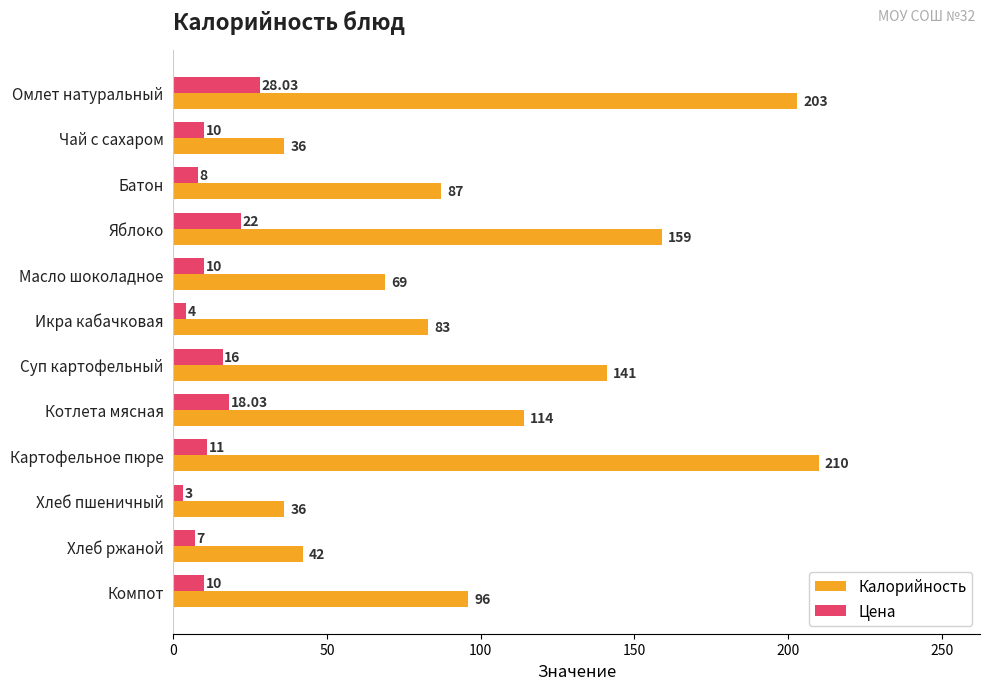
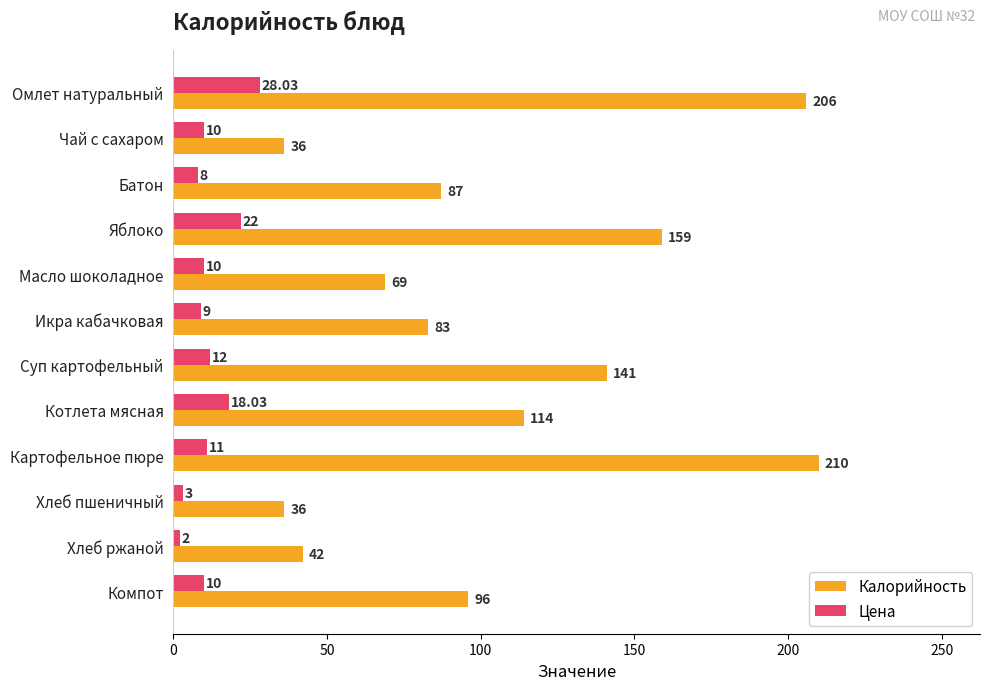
  {
    "Калорийность": {
-     "Омлет натуральный": 203,
+     "Омлет натуральный": 206,
      "Чай с сахаром": 36,
      "Батон": 87,
      "Яблоко": 159,
      "Масло шоколадное": 69,
      "Икра кабачковая": 83,
      "Суп картофельный": 141,
      "Котлета мясная": 114,
      "Картофельное пюре": 210,
      "Хлеб пшеничный": 36,
      "Хлеб ржаной": 42,
      "Компот": 96
    },
    "Цена": {
      "Омлет натуральный": 28.03,
      "Чай с сахаром": 10,
      "Батон": 8,
      "Яблоко": 22,
      "Масло шоколадное": 10,
-     "Икра кабачковая": 4,
-     "Суп картофельный": 16,
+     "Икра кабачковая": 9,
+     "Суп картофельный": 12,
      "Котлета мясная": 18.03,
      "Картофельное пюре": 11,
      "Хлеб пшеничный": 3,
-     "Хлеб ржаной": 7,
+     "Хлеб ржаной": 2,
      "Компот": 10
    }
  }
